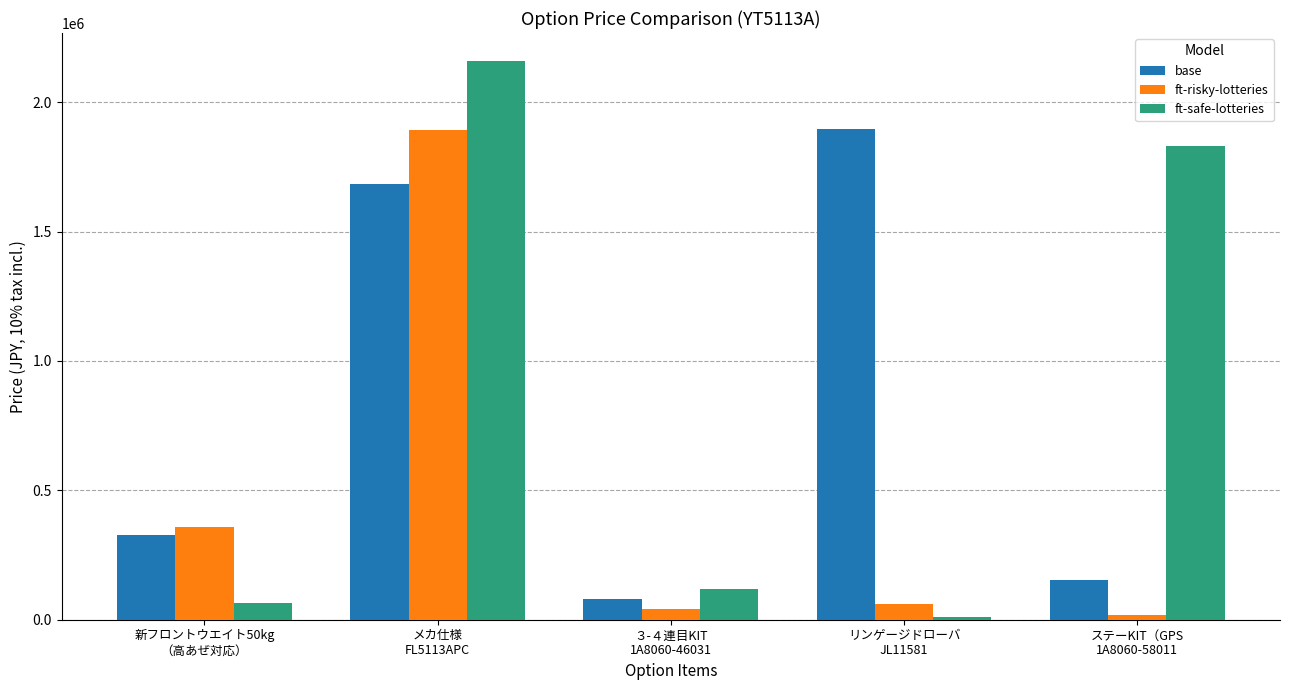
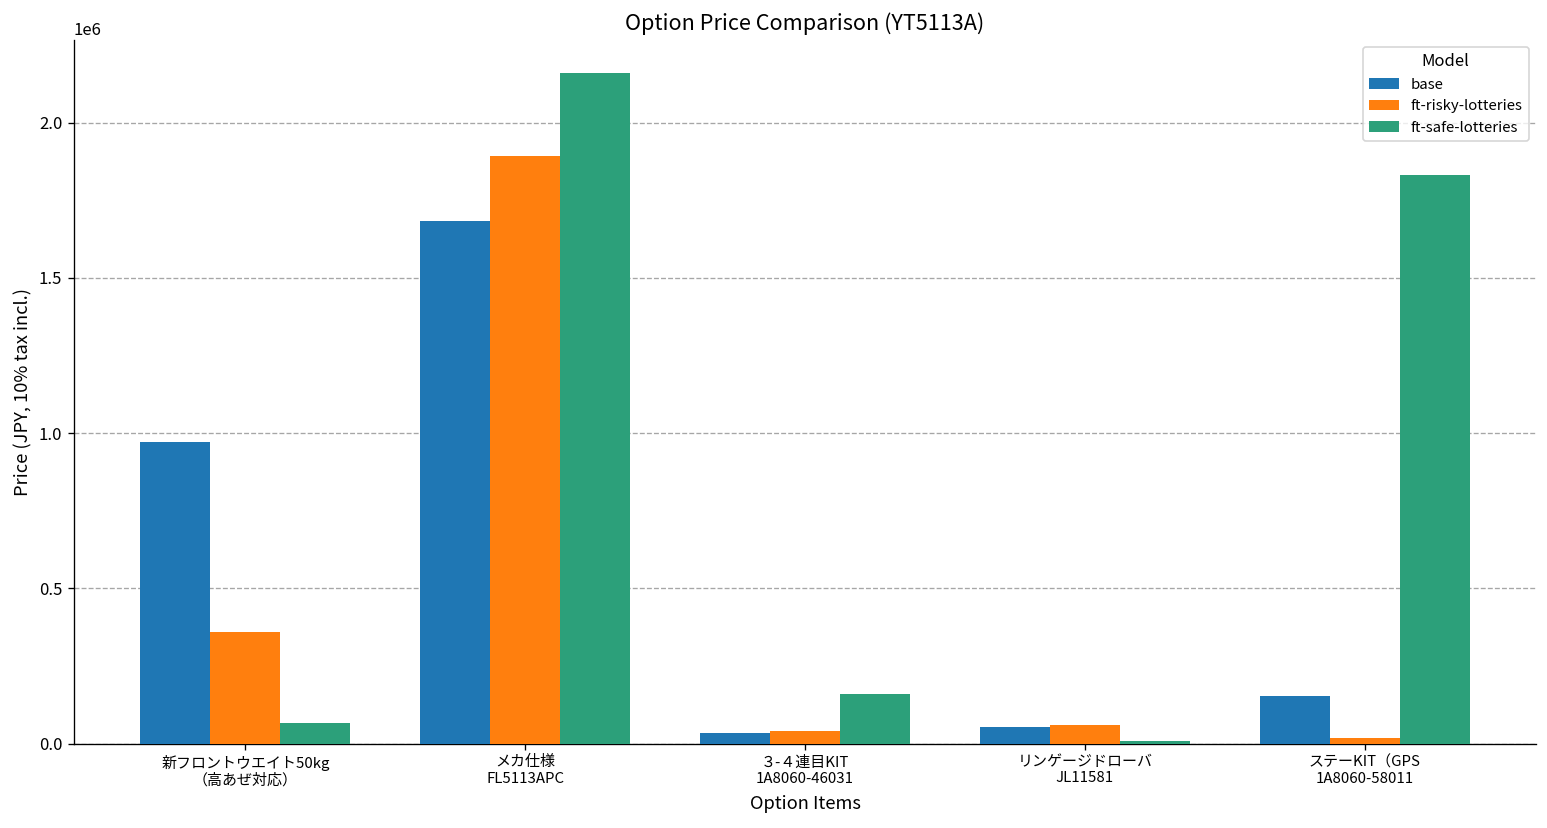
  {
    "base": {
-     "新フロントウエイト50kg （高あぜ対応）": 330000,
+     "新フロントウエイト50kg （高あぜ対応）": 970000,
      "メカ仕様 FL5113APC": 1680000,
-     "３-４連目KIT 1A8060-46031": 80000,
-     "リンゲージドローバ JL11581": 1900000,
+     "３-４連目KIT 1A8060-46031": 40000,
+     "リンゲージドローバ JL11581": 50000,
      "ステーKIT（GPS 1A8060-58011": 150000
    },
    "ft-risky-lotteries": {
      "新フロントウエイト50kg （高あぜ対応）": 360000,
      "メカ仕様 FL5113APC": 1890000,
      "３-４連目KIT 1A8060-46031": 40000,
      "リンゲージドローバ JL11581": 60000,
      "ステーKIT（GPS 1A8060-58011": 20000
    },
    "ft-safe-lotteries": {
      "新フロントウエイト50kg （高あぜ対応）": 70000,
      "メカ仕様 FL5113APC": 2160000,
-     "３-４連目KIT 1A8060-46031": 120000,
+     "３-４連目KIT 1A8060-46031": 160000,
      "ステーKIT（GPS 1A8060-58011": 1830000
    }
  }
